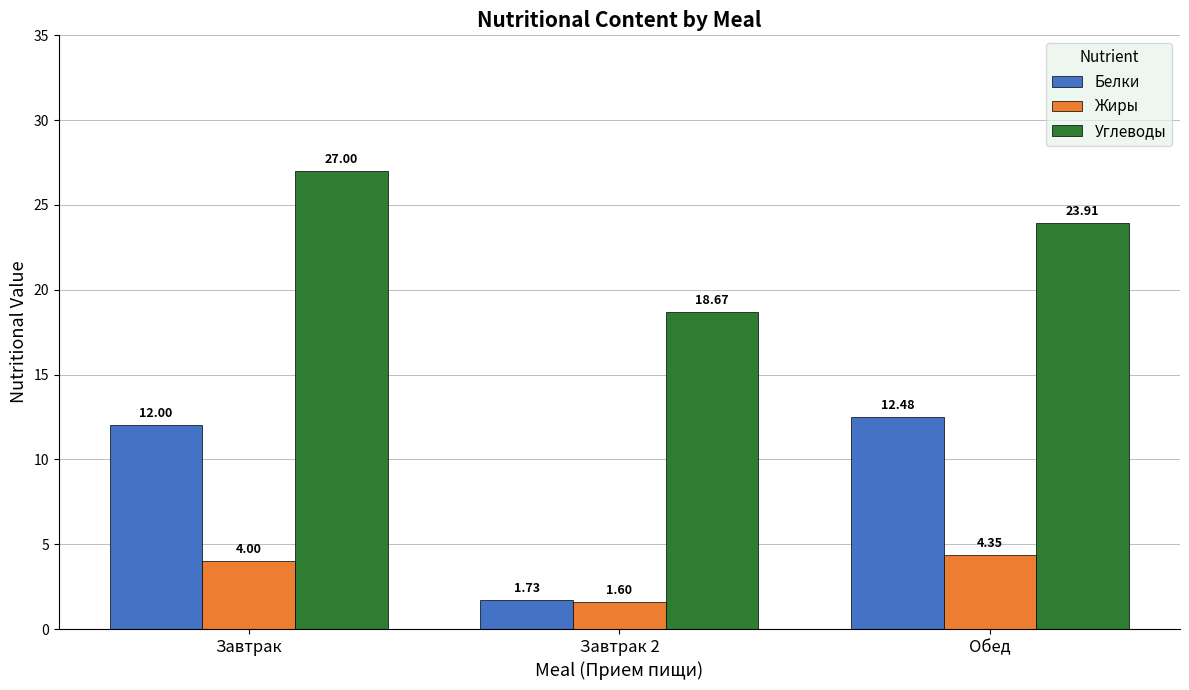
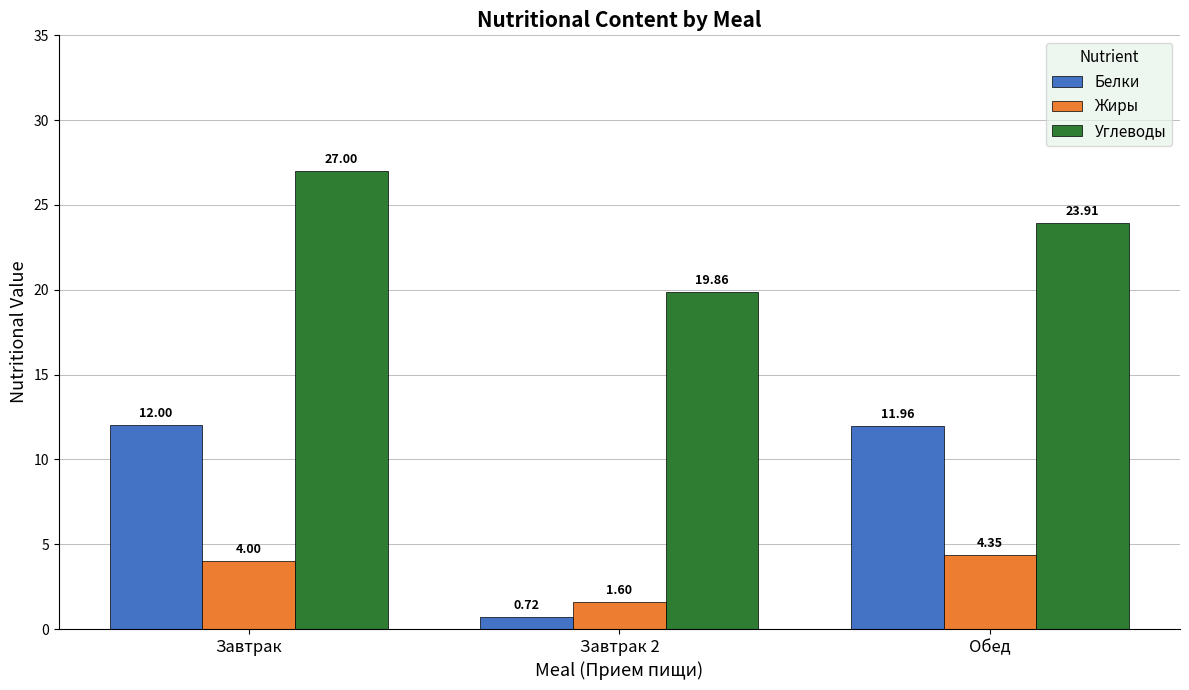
  {
    "Белки": {
      "Завтрак": 12.00,
-     "Завтрак 2": 1.73,
-     "Обед": 12.48
+     "Завтрак 2": 0.72,
+     "Обед": 11.96
    },
    "Жиры": {
      "Завтрак": 4.00,
      "Завтрак 2": 1.60,
      "Обед": 4.35
    },
    "Углеводы": {
      "Завтрак": 27.00,
-     "Завтрак 2": 18.67,
+     "Завтрак 2": 19.86,
      "Обед": 23.91
    }
  }
